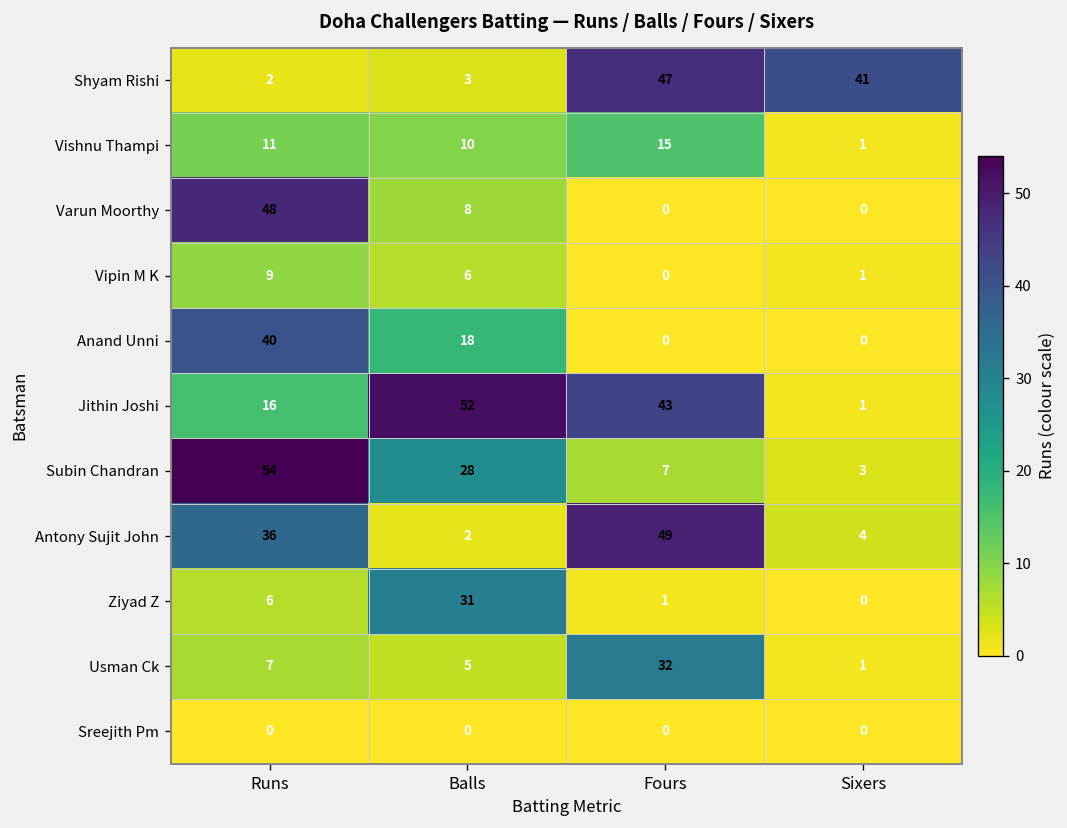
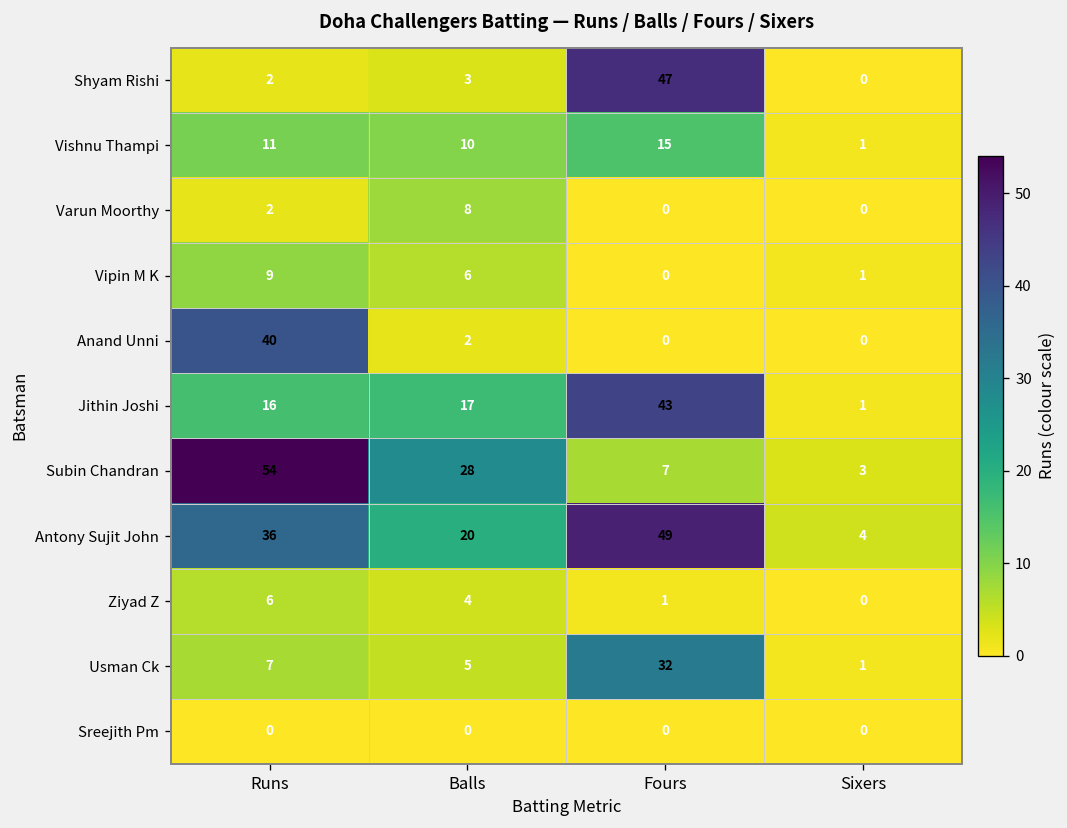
  {
    "Shyam Rishi": {
      "Runs": 2,
      "Balls": 3,
      "Fours": 47,
-     "Sixers": 41
+     "Sixers": 0
    },
    "Vishnu Thampi": {
      "Runs": 11,
      "Balls": 10,
      "Fours": 15,
      "Sixers": 1
    },
    "Varun Moorthy": {
-     "Runs": 48,
+     "Runs": 2,
      "Balls": 8,
      "Fours": 0,
      "Sixers": 0
    },
    "Vipin M K": {
      "Runs": 9,
      "Balls": 6,
      "Fours": 0,
      "Sixers": 1
    },
    "Anand Unni": {
      "Runs": 40,
-     "Balls": 18,
+     "Balls": 2,
      "Fours": 0,
      "Sixers": 0
    },
    "Jithin Joshi": {
      "Runs": 16,
-     "Balls": 52,
+     "Balls": 17,
      "Fours": 43,
      "Sixers": 1
    },
    "Subin Chandran": {
      "Runs": 54,
      "Balls": 28,
      "Fours": 7,
      "Sixers": 3
    },
    "Antony Sujit John": {
      "Runs": 36,
-     "Balls": 2,
+     "Balls": 20,
      "Fours": 49,
      "Sixers": 4
    },
    "Ziyad Z": {
      "Runs": 6,
-     "Balls": 31,
+     "Balls": 4,
      "Fours": 1,
      "Sixers": 0
    },
    "Usman Ck": {
      "Runs": 7,
      "Balls": 5,
      "Fours": 32,
      "Sixers": 1
    },
    "Sreejith Pm": {
      "Runs": 0,
      "Balls": 0,
      "Fours": 0,
      "Sixers": 0
    }
  }
